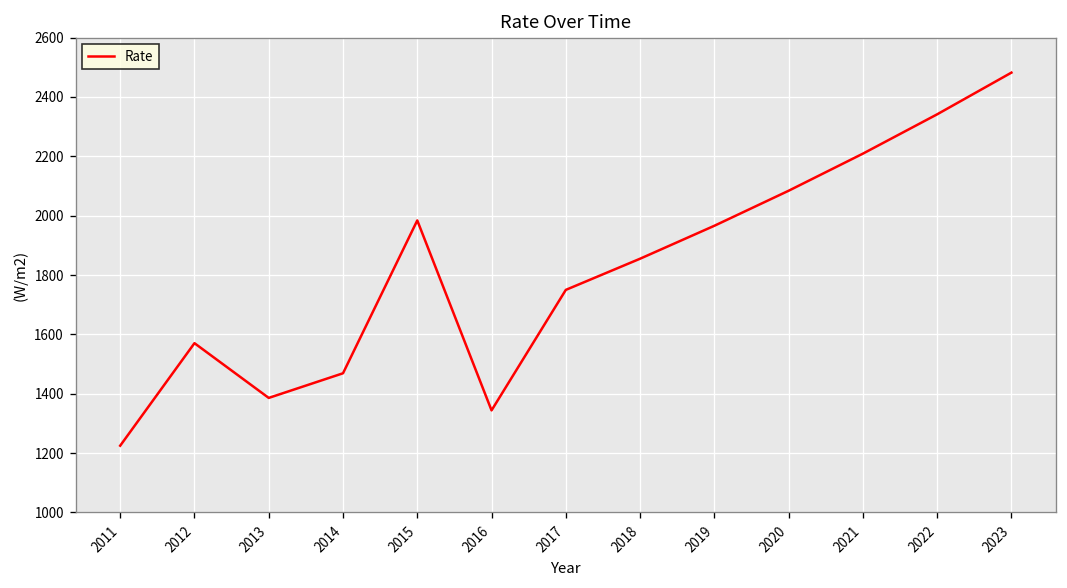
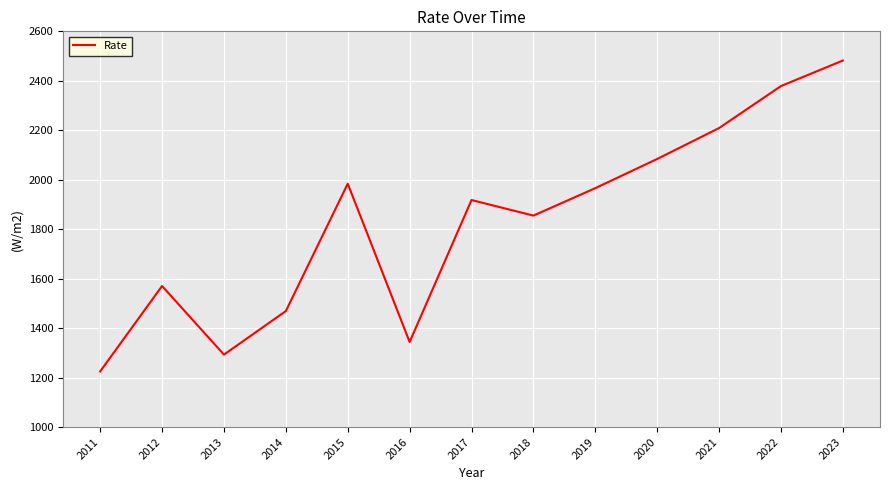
  {
    "2011": 1230,
    "2012": 1570,
-   "2013": 1390,
+   "2013": 1290,
    "2014": 1470,
    "2015": 1980,
    "2016": 1340,
-   "2017": 1750,
+   "2017": 1920,
    "2018": 1860,
    "2019": 1970,
    "2020": 2080,
    "2021": 2210,
-   "2022": 2340,
+   "2022": 2380,
    "2023": 2480
  }
